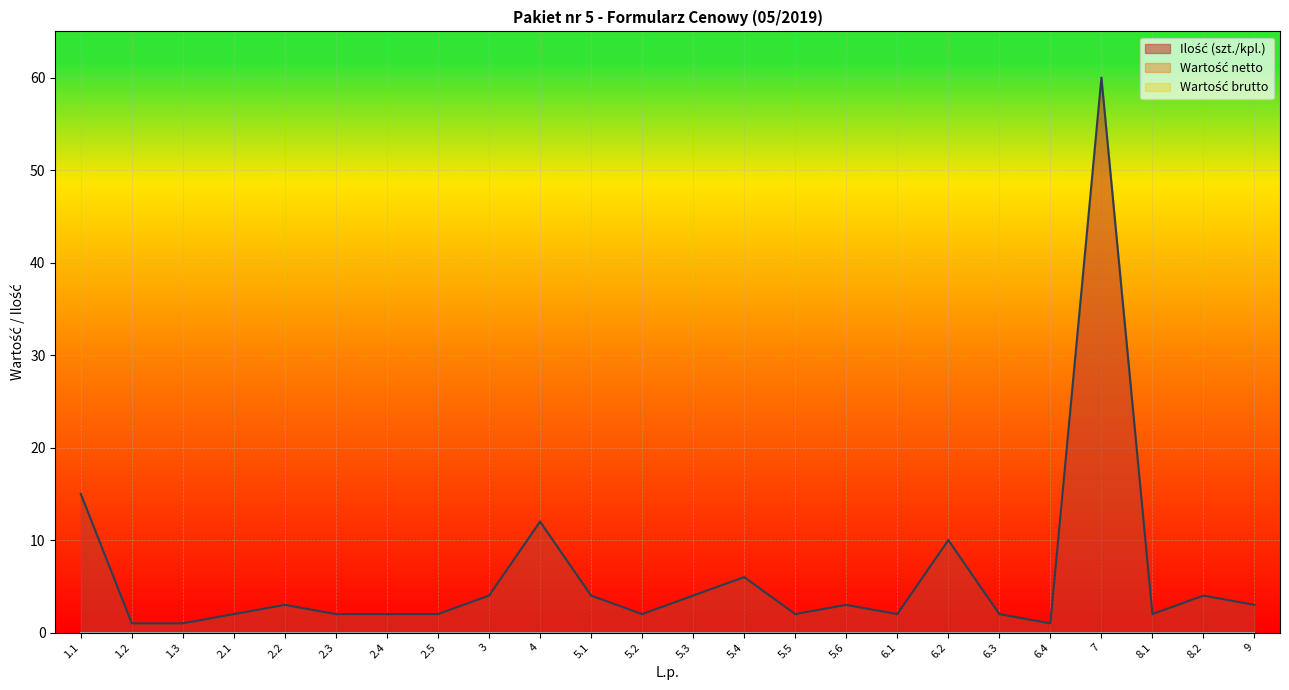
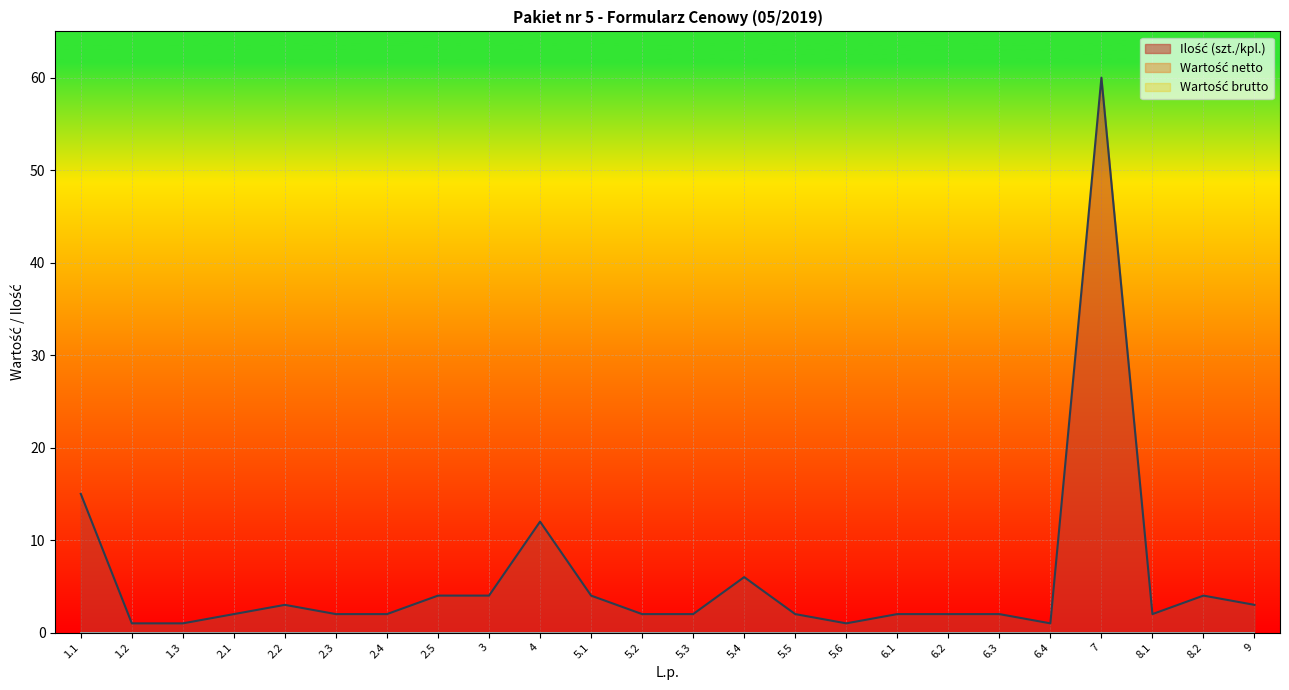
  {
    "Ilość (szt./kpl.)": {
      "1.1": 15,
      "1.2": 1,
      "1.3": 1,
      "2.1": 2,
      "2.2": 3,
      "2.3": 2,
      "2.4": 2,
-     "2.5": 2,
+     "2.5": 4,
      "3": 4,
      "4": 12,
      "5.1": 4,
      "5.2": 2,
-     "5.3": 4,
+     "5.3": 2,
      "5.4": 6,
      "5.5": 2,
-     "5.6": 3,
+     "5.6": 1,
      "6.1": 2,
-     "6.2": 10,
+     "6.2": 2,
      "6.3": 2,
      "6.4": 1,
      "7": 60,
      "8.1": 2,
      "8.2": 4,
      "9": 3
    },
    "Wartość brutto": {
      "1.1": 0,
      "1.2": 0,
      "1.3": 0,
      "2.1": 0,
      "2.2": 0,
      "2.3": 0,
      "2.4": 0,
      "2.5": 0,
      "3": 0,
      "4": 0,
      "5.1": 0,
      "5.2": 0,
      "5.3": 0,
      "5.4": 0,
      "5.5": 0,
      "5.6": 0,
      "6.1": 0,
      "6.2": 0,
      "6.3": 0,
      "6.4": 0,
      "7": 0,
      "8.1": 0,
      "8.2": 0,
      "9": 0
    }
  }
